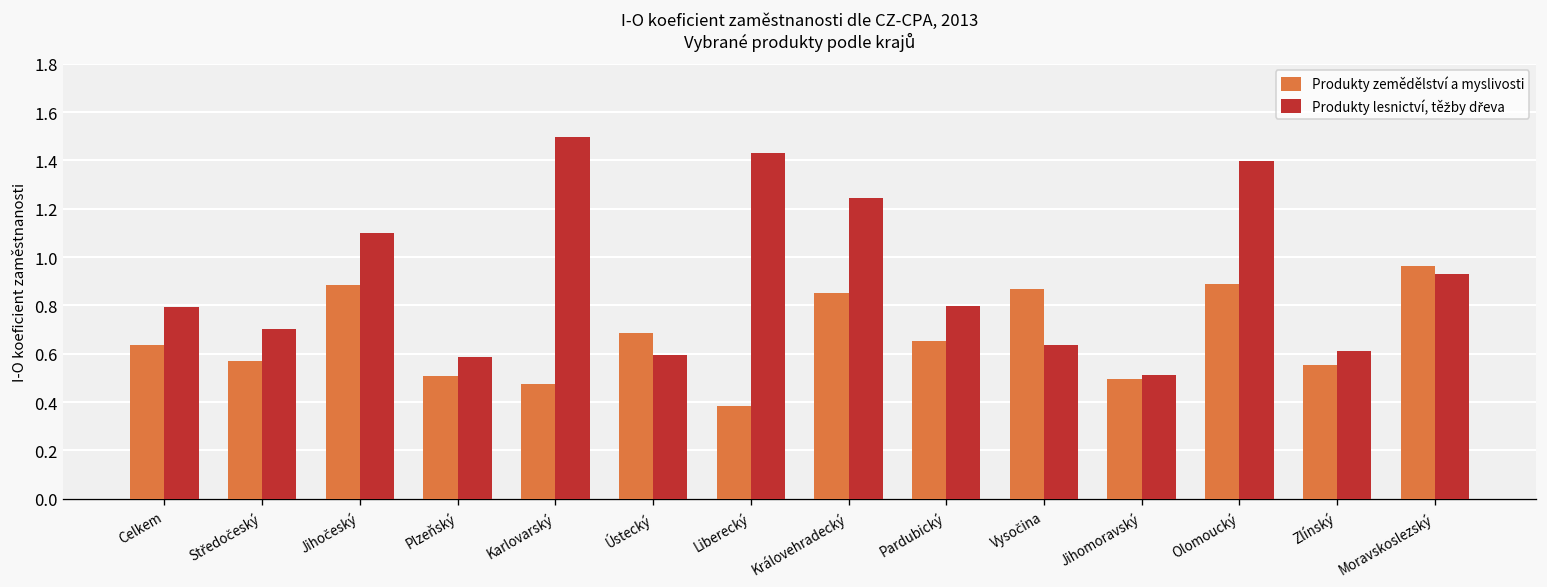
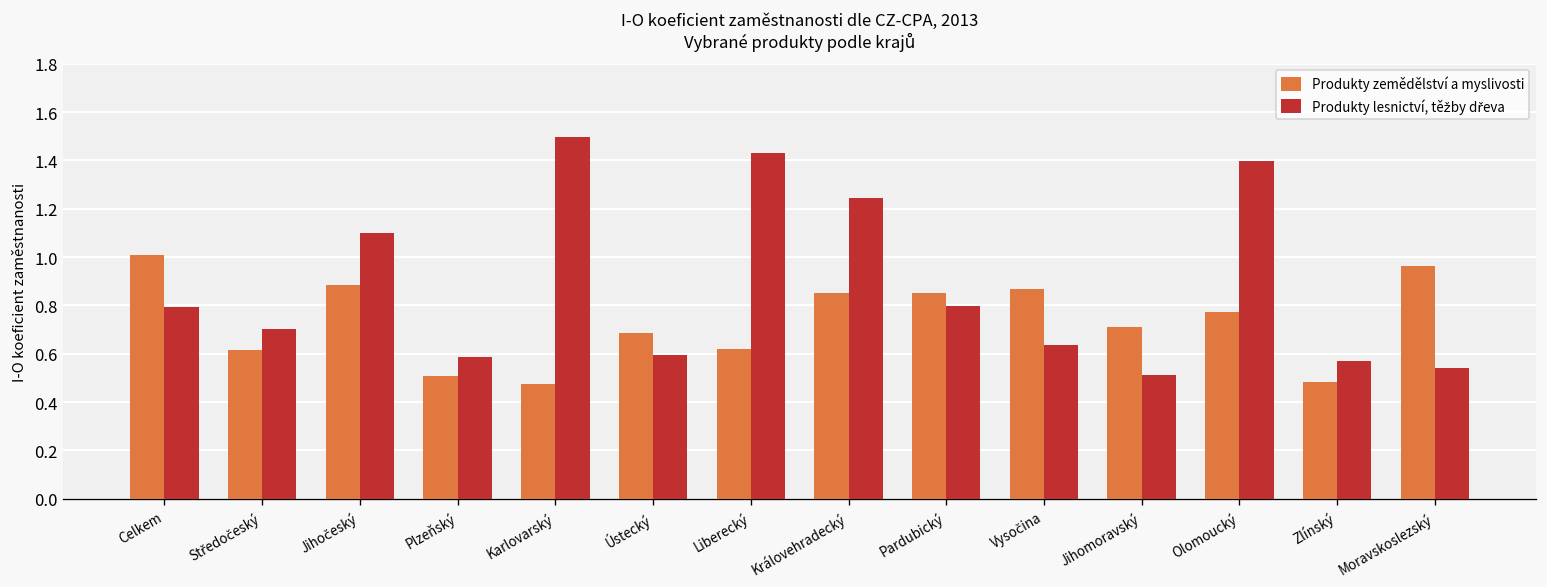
  {
    "Produkty zemědělství a myslivosti": {
-     "Celkem": 0.64,
-     "Středočeský": 0.57,
+     "Celkem": 1.01,
+     "Středočeský": 0.61,
      "Jihočeský": 0.89,
      "Plzeňský": 0.51,
      "Karlovarský": 0.48,
      "Ústecký": 0.68,
-     "Liberecký": 0.38,
+     "Liberecký": 0.62,
      "Královehradecký": 0.85,
-     "Pardubický": 0.65,
+     "Pardubický": 0.85,
      "Vysočina": 0.87,
-     "Jihomoravský": 0.50,
-     "Olomoucký": 0.89,
-     "Zlínský": 0.55,
+     "Jihomoravský": 0.71,
+     "Olomoucký": 0.77,
+     "Zlínský": 0.48,
      "Moravskoslezský": 0.96
    },
    "Produkty lesnictví, těžby dřeva": {
      "Celkem": 0.79,
      "Středočeský": 0.70,
      "Jihočeský": 1.10,
      "Plzeňský": 0.59,
      "Karlovarský": 1.50,
      "Ústecký": 0.59,
      "Liberecký": 1.43,
      "Královehradecký": 1.25,
      "Pardubický": 0.80,
      "Vysočina": 0.64,
      "Jihomoravský": 0.51,
      "Olomoucký": 1.40,
-     "Zlínský": 0.61,
-     "Moravskoslezský": 0.93
+     "Zlínský": 0.57,
+     "Moravskoslezský": 0.54
    }
  }
